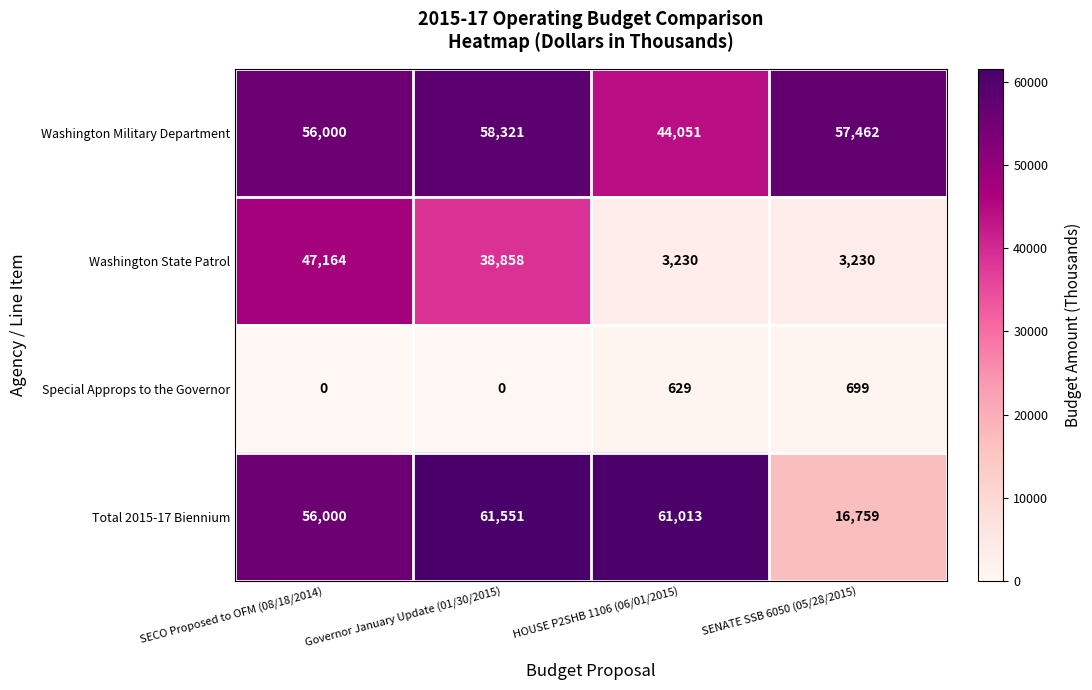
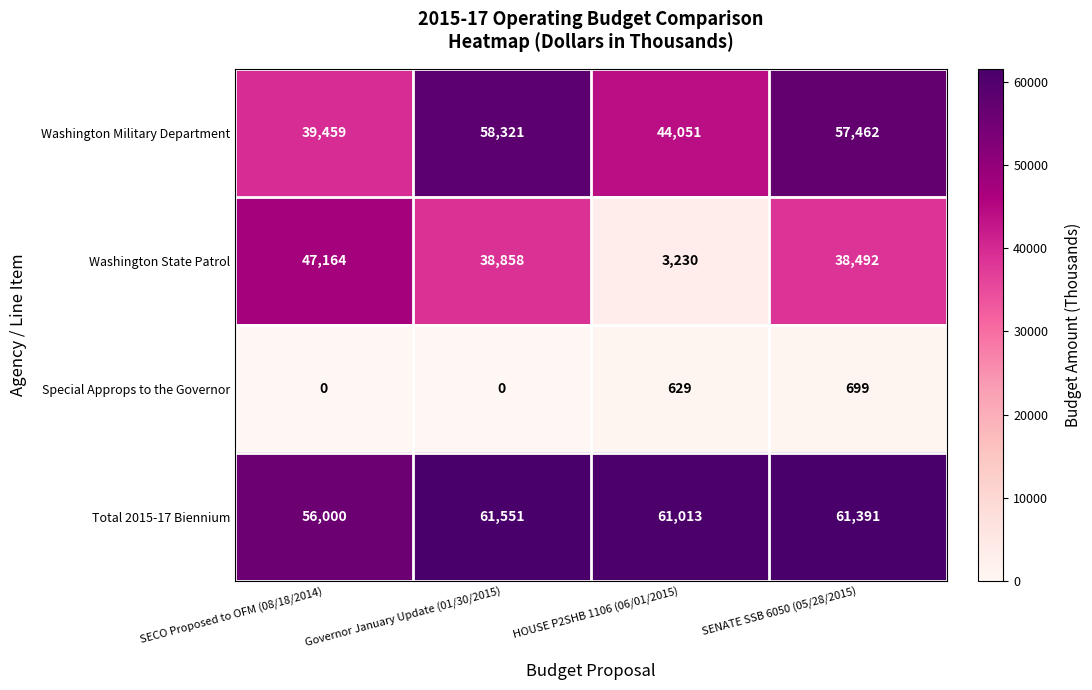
  {
    "Washington Military Department": {
-     "SECO Proposed to OFM (08/18/2014)": "56,000",
+     "SECO Proposed to OFM (08/18/2014)": "39,459",
      "Governor January Update (01/30/2015)": "58,321",
      "HOUSE P2SHB 1106 (06/01/2015)": "44,051",
      "SENATE SSB 6050 (05/28/2015)": "57,462"
    },
    "Washington State Patrol": {
      "SECO Proposed to OFM (08/18/2014)": "47,164",
      "Governor January Update (01/30/2015)": "38,858",
      "HOUSE P2SHB 1106 (06/01/2015)": "3,230",
-     "SENATE SSB 6050 (05/28/2015)": "3,230"
+     "SENATE SSB 6050 (05/28/2015)": "38,492"
    },
    "Special Approps to the Governor": {
      "SECO Proposed to OFM (08/18/2014)": "0",
      "Governor January Update (01/30/2015)": "0",
      "HOUSE P2SHB 1106 (06/01/2015)": "629",
      "SENATE SSB 6050 (05/28/2015)": "699"
    },
    "Total 2015-17 Biennium": {
      "SECO Proposed to OFM (08/18/2014)": "56,000",
      "Governor January Update (01/30/2015)": "61,551",
      "HOUSE P2SHB 1106 (06/01/2015)": "61,013",
-     "SENATE SSB 6050 (05/28/2015)": "16,759"
+     "SENATE SSB 6050 (05/28/2015)": "61,391"
    }
  }
